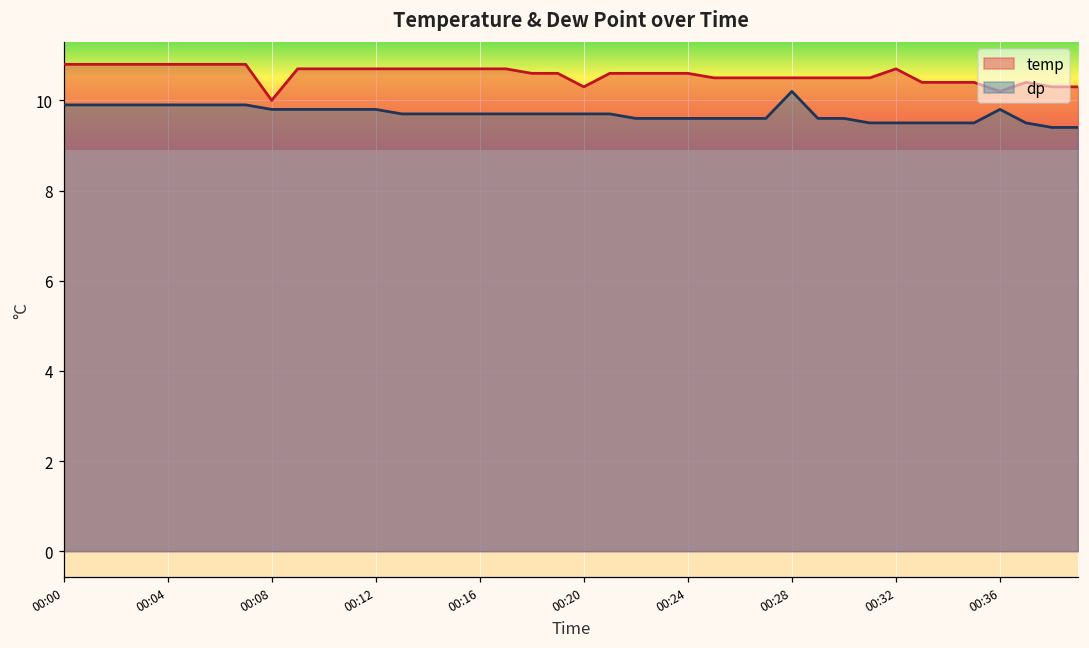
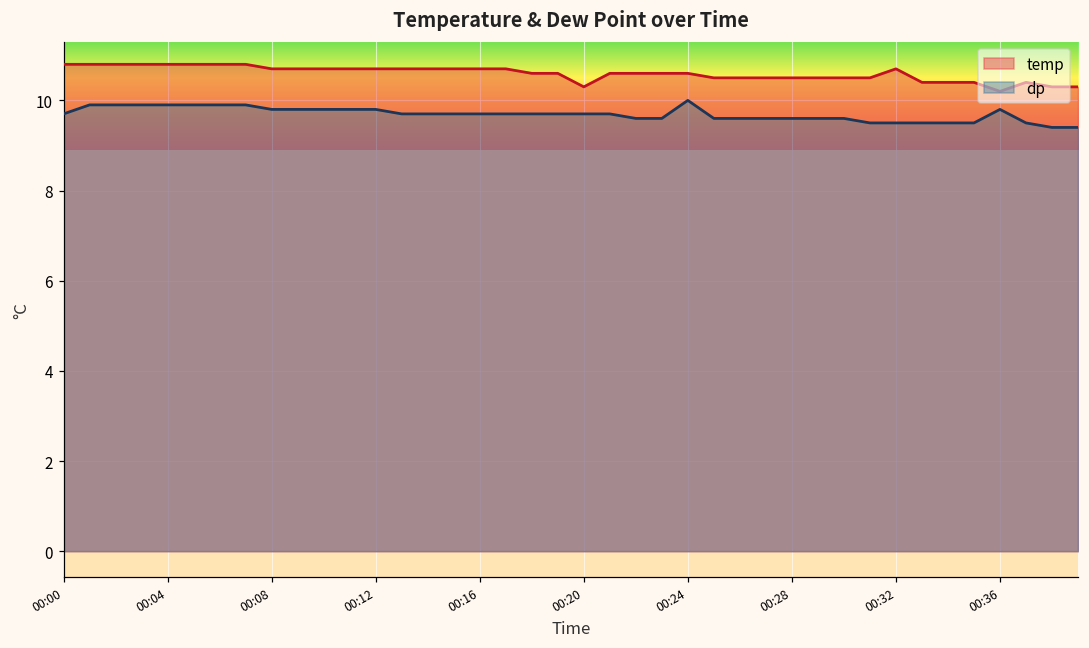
  {
    "temp": {
      "00:00": 10.8,
      "00:04": 10.8,
-     "00:08": 10.0,
+     "00:08": 10.7,
      "00:12": 10.7,
      "00:16": 10.7,
      "00:20": 10.3,
      "00:24": 10.6,
      "00:28": 10.5,
      "00:32": 10.7
    },
    "dp": {
-     "00:00": 9.9,
+     "00:00": 9.7,
      "00:04": 9.9,
      "00:08": 9.8,
      "00:12": 9.8,
      "00:16": 9.7,
      "00:20": 9.7,
-     "00:24": 9.6,
-     "00:28": 10.2,
+     "00:24": 10.0,
+     "00:28": 9.6,
      "00:32": 9.5,
      "00:36": 9.8
    }
  }
